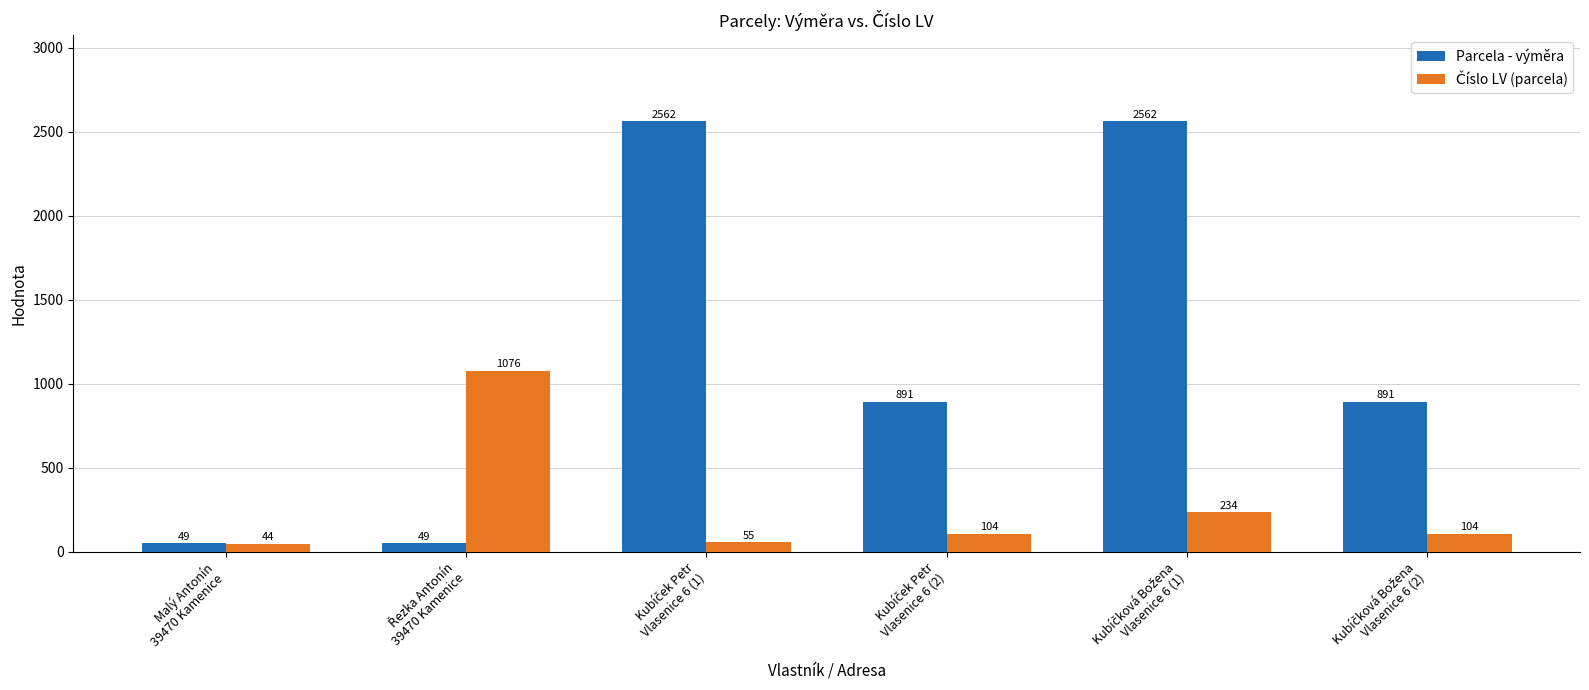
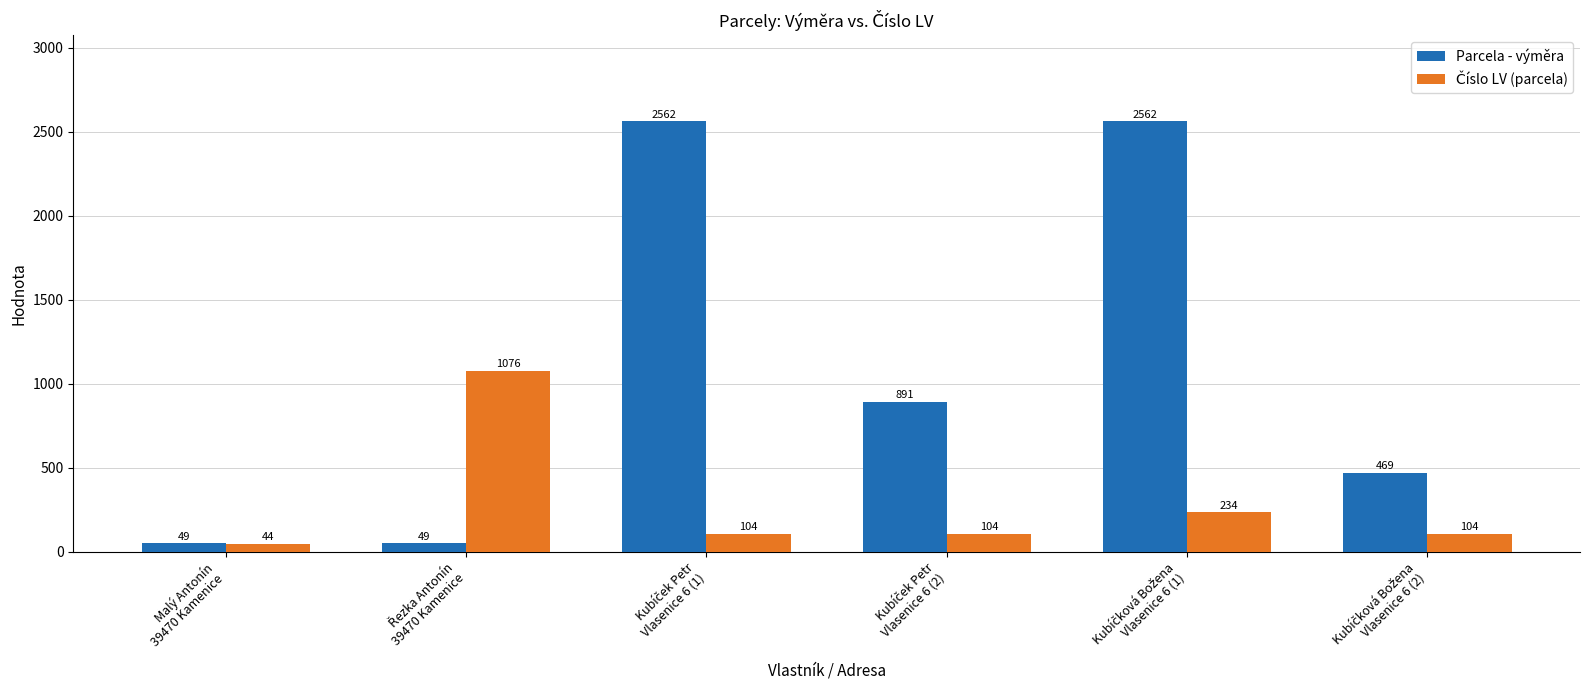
  {
    "Parcela - výměra": {
      "Malý Antonín 39470 Kamenice": 49,
      "Řezka Antonín 39470 Kamenice": 49,
      "Kubíček Petr Vlasenice 6 (1)": 2562,
      "Kubíček Petr Vlasenice 6 (2)": 891,
      "Kubíčková Božena Vlasenice 6 (1)": 2562,
-     "Kubíčková Božena Vlasenice 6 (2)": 891
+     "Kubíčková Božena Vlasenice 6 (2)": 469
    },
    "Číslo LV (parcela)": {
      "Malý Antonín 39470 Kamenice": 44,
      "Řezka Antonín 39470 Kamenice": 1076,
-     "Kubíček Petr Vlasenice 6 (1)": 55,
+     "Kubíček Petr Vlasenice 6 (1)": 104,
      "Kubíček Petr Vlasenice 6 (2)": 104,
      "Kubíčková Božena Vlasenice 6 (1)": 234,
      "Kubíčková Božena Vlasenice 6 (2)": 104
    }
  }
